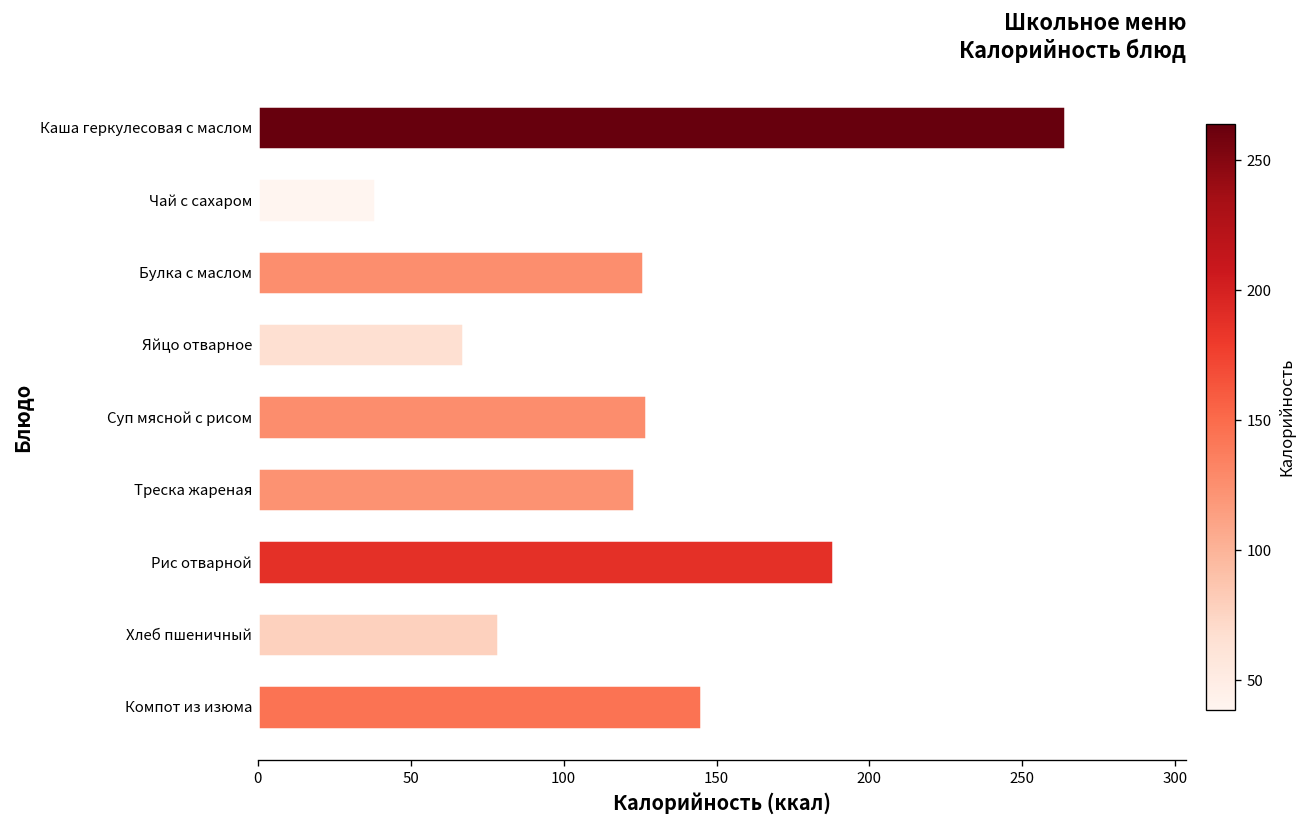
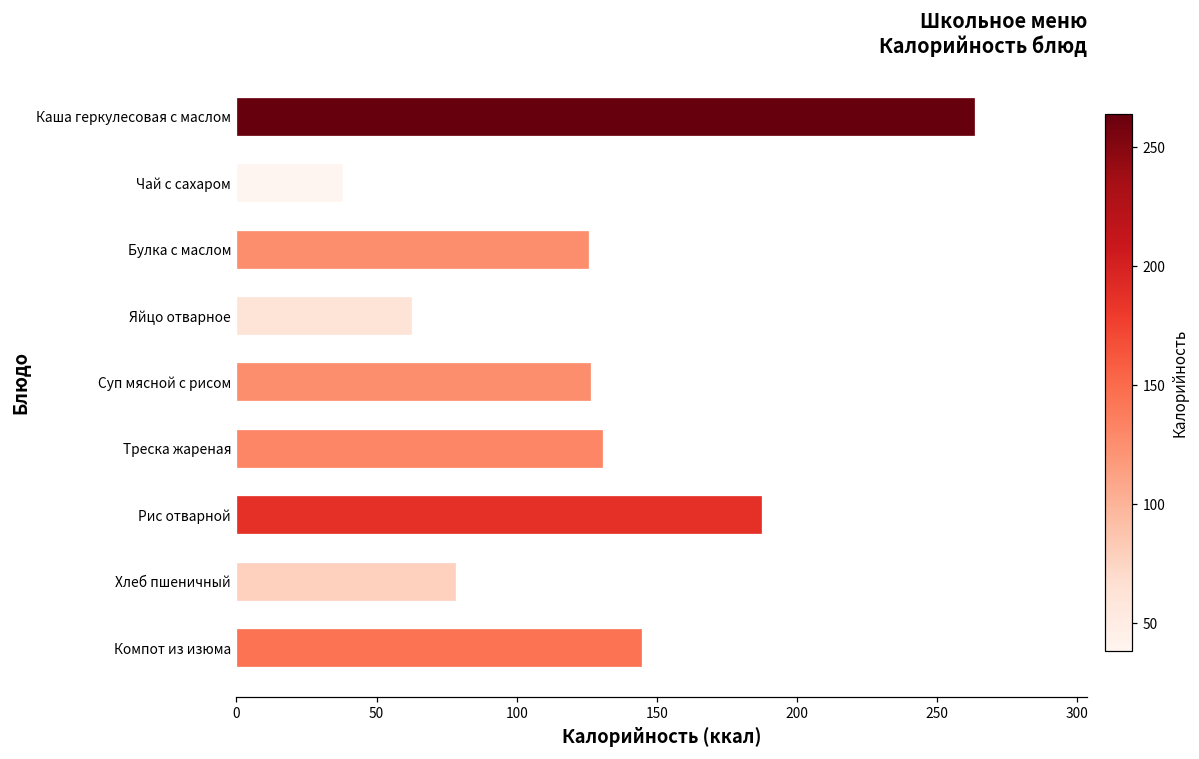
  {
    "Каша геркулесовая с маслом": 264,
    "Чай с сахаром": 38,
    "Булка с маслом": 126,
-   "Яйцо отварное": 67,
+   "Яйцо отварное": 63,
    "Суп мясной с рисом": 127,
-   "Треска жареная": 123,
+   "Треска жареная": 131,
    "Рис отварной": 188,
    "Хлеб пшеничный": 79,
    "Компот из изюма": 145
  }
